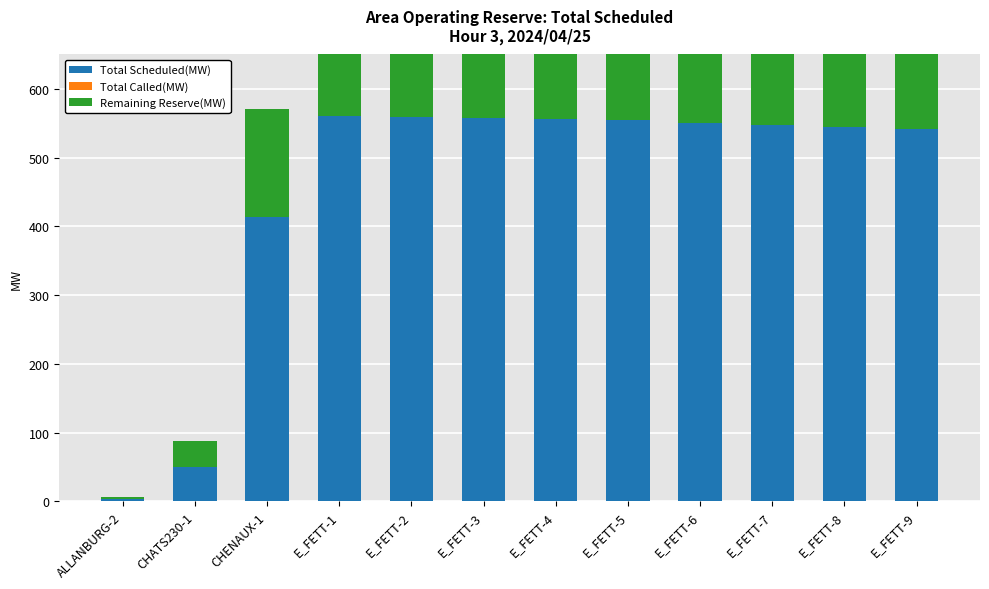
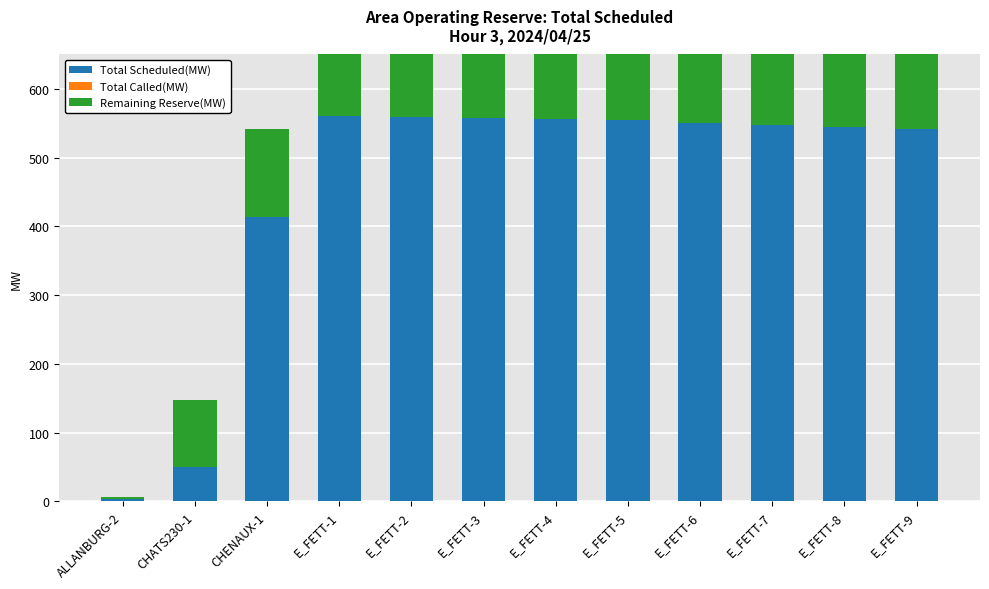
  {
    "Total Called(MW)": {
      "CHATS230-1": 50,
      "CHENAUX-1": 410,
      "E_FETT-1": 560,
      "E_FETT-2": 560,
      "E_FETT-3": 560,
      "E_FETT-4": 560,
      "E_FETT-5": 550,
      "E_FETT-6": 550,
      "E_FETT-7": 550,
      "E_FETT-8": 550,
      "E_FETT-9": 540
    },
    "Remaining Reserve(MW)": {
-     "CHATS230-1": 40,
-     "CHENAUX-1": 160
+     "CHATS230-1": 100,
+     "CHENAUX-1": 130
    }
  }
